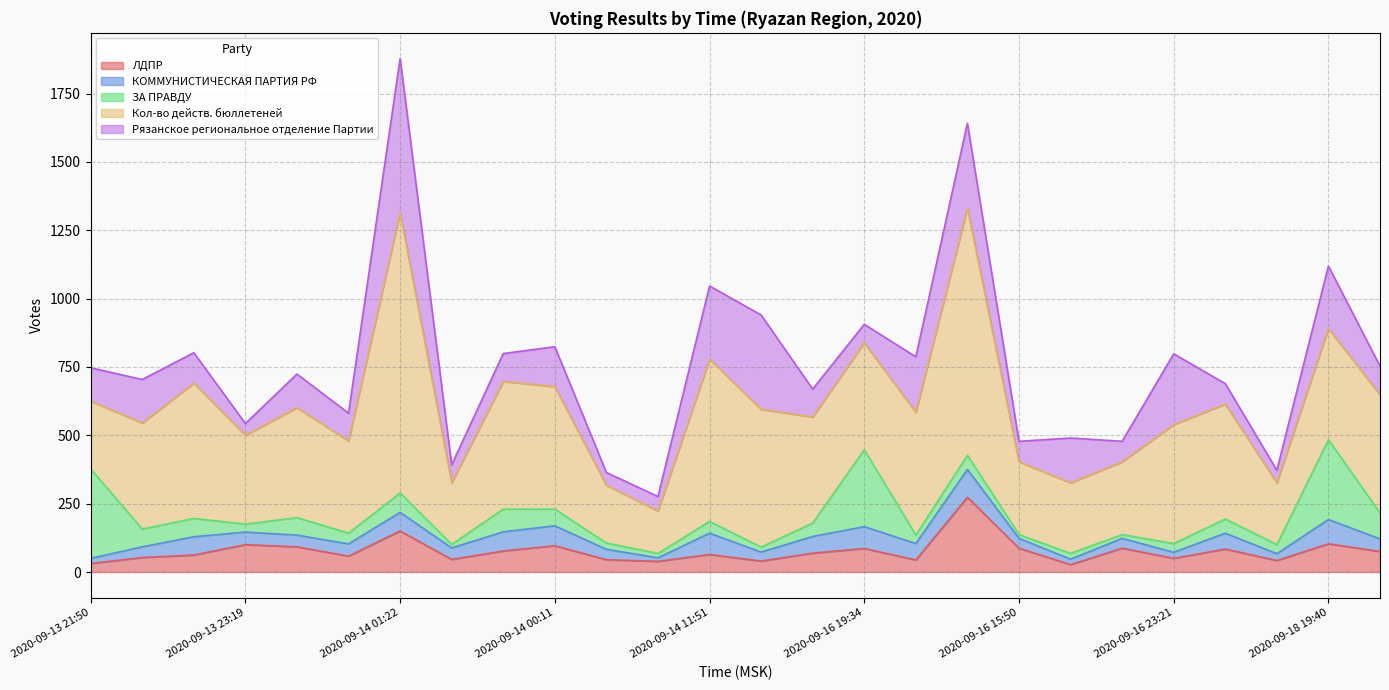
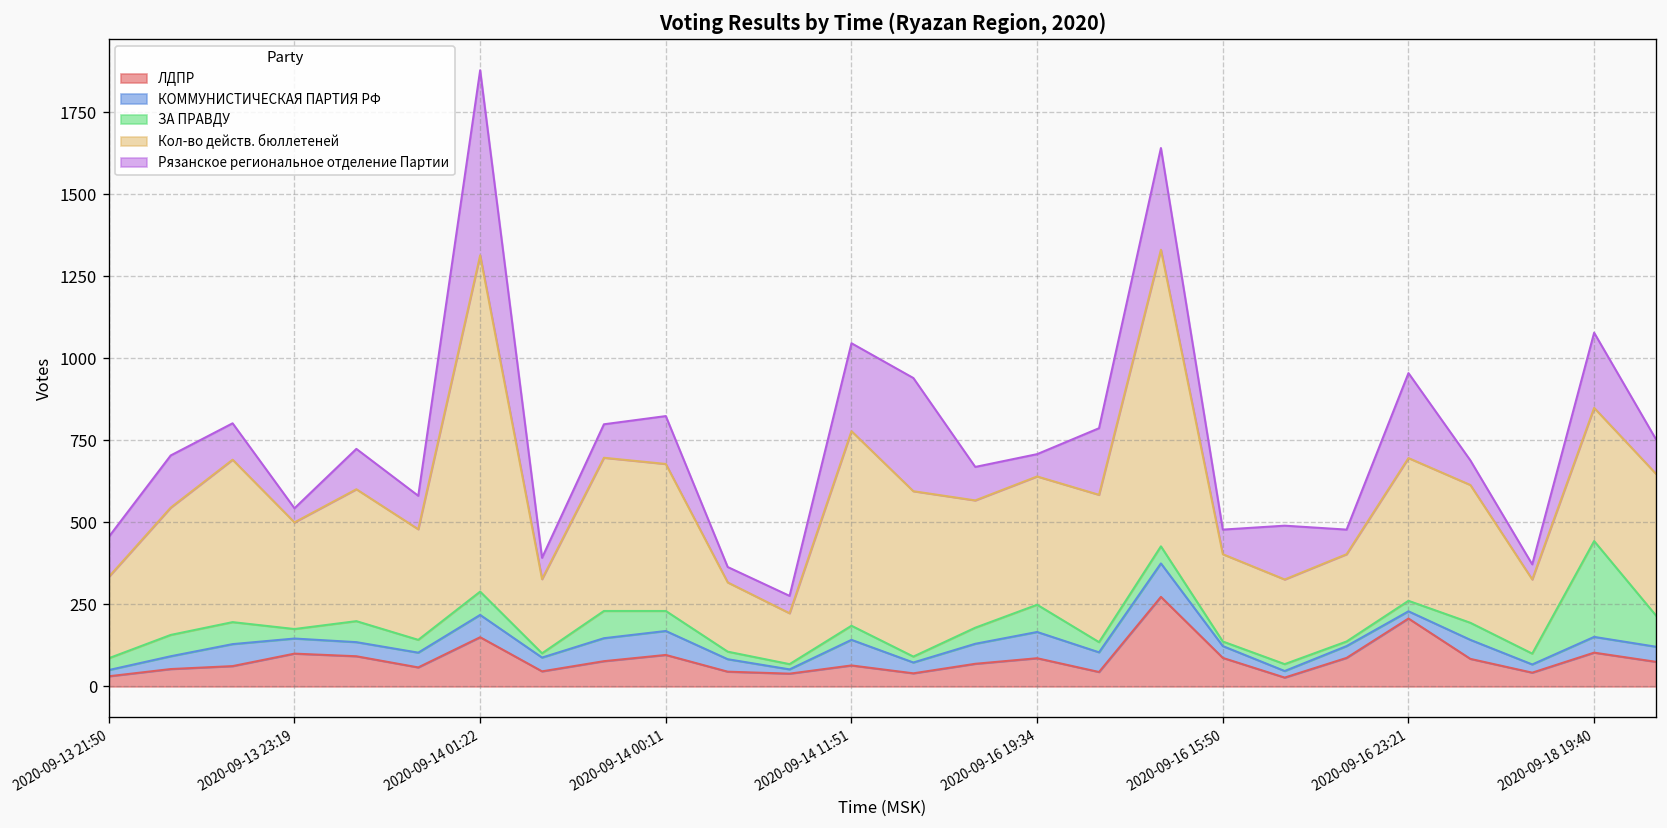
  {
    "ЛДПР": {
      "2020-09-13 21:50": 30,
      "2020-09-13 23:19": 100,
      "2020-09-14 01:22": 150,
      "2020-09-14 00:11": 100,
      "2020-09-14 11:51": 60,
      "2020-09-16 19:34": 90,
      "2020-09-16 15:50": 90,
-     "2020-09-16 23:21": 50,
+     "2020-09-16 23:21": 210,
      "2020-09-18 19:40": 100
    },
    "КОММУНИСТИЧЕСКАЯ ПАРТИЯ РФ": {
      "2020-09-13 21:50": 20,
      "2020-09-13 23:19": 50,
      "2020-09-14 01:22": 70,
      "2020-09-14 00:11": 70,
      "2020-09-14 11:51": 80,
      "2020-09-16 19:34": 80,
      "2020-09-16 15:50": 40,
      "2020-09-16 23:21": 20,
-     "2020-09-18 19:40": 90
+     "2020-09-18 19:40": 50
    },
    "ЗА ПРАВДУ": {
-     "2020-09-13 21:50": 330,
+     "2020-09-13 21:50": 40,
      "2020-09-13 23:19": 30,
      "2020-09-14 01:22": 70,
      "2020-09-14 00:11": 60,
      "2020-09-14 11:51": 40,
-     "2020-09-16 19:34": 280,
+     "2020-09-16 19:34": 80,
      "2020-09-16 15:50": 10,
      "2020-09-16 23:21": 30,
      "2020-09-18 19:40": 290
    },
    "Кол-во действ. бюллетеней": {
      "2020-09-13 21:50": 250,
      "2020-09-13 23:19": 330,
      "2020-09-14 01:22": 1030,
      "2020-09-14 00:11": 450,
      "2020-09-14 11:51": 590,
      "2020-09-16 19:34": 390,
      "2020-09-16 15:50": 270,
      "2020-09-16 23:21": 440,
      "2020-09-18 19:40": 410
    },
    "Рязанское региональное отделение Партии": {
      "2020-09-13 21:50": 120,
      "2020-09-13 23:19": 40,
      "2020-09-14 01:22": 560,
      "2020-09-14 00:11": 150,
      "2020-09-14 11:51": 270,
      "2020-09-16 19:34": 70,
      "2020-09-16 15:50": 80,
      "2020-09-16 23:21": 260,
      "2020-09-18 19:40": 230
    }
  }
